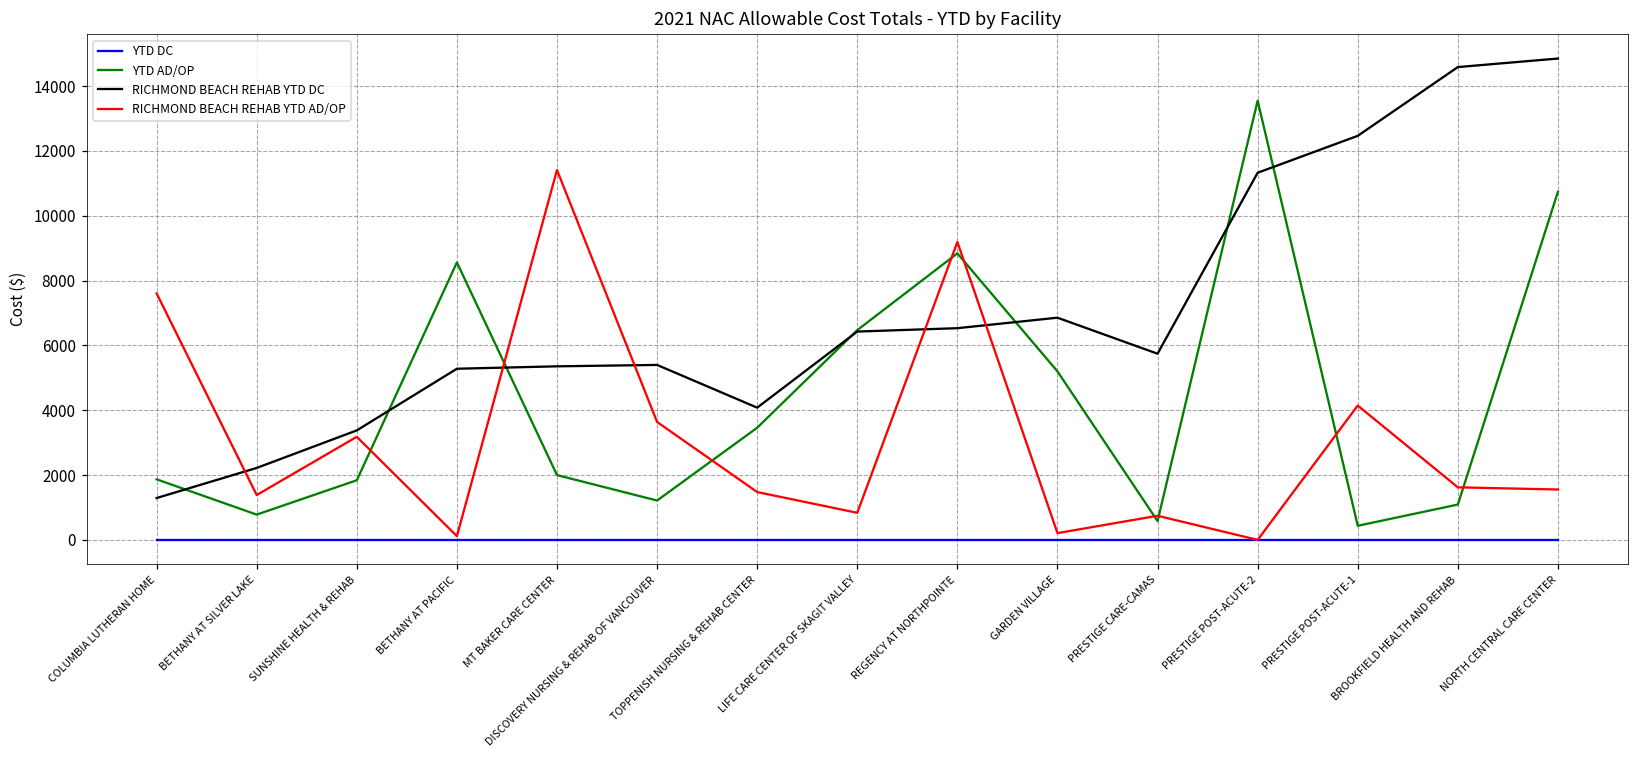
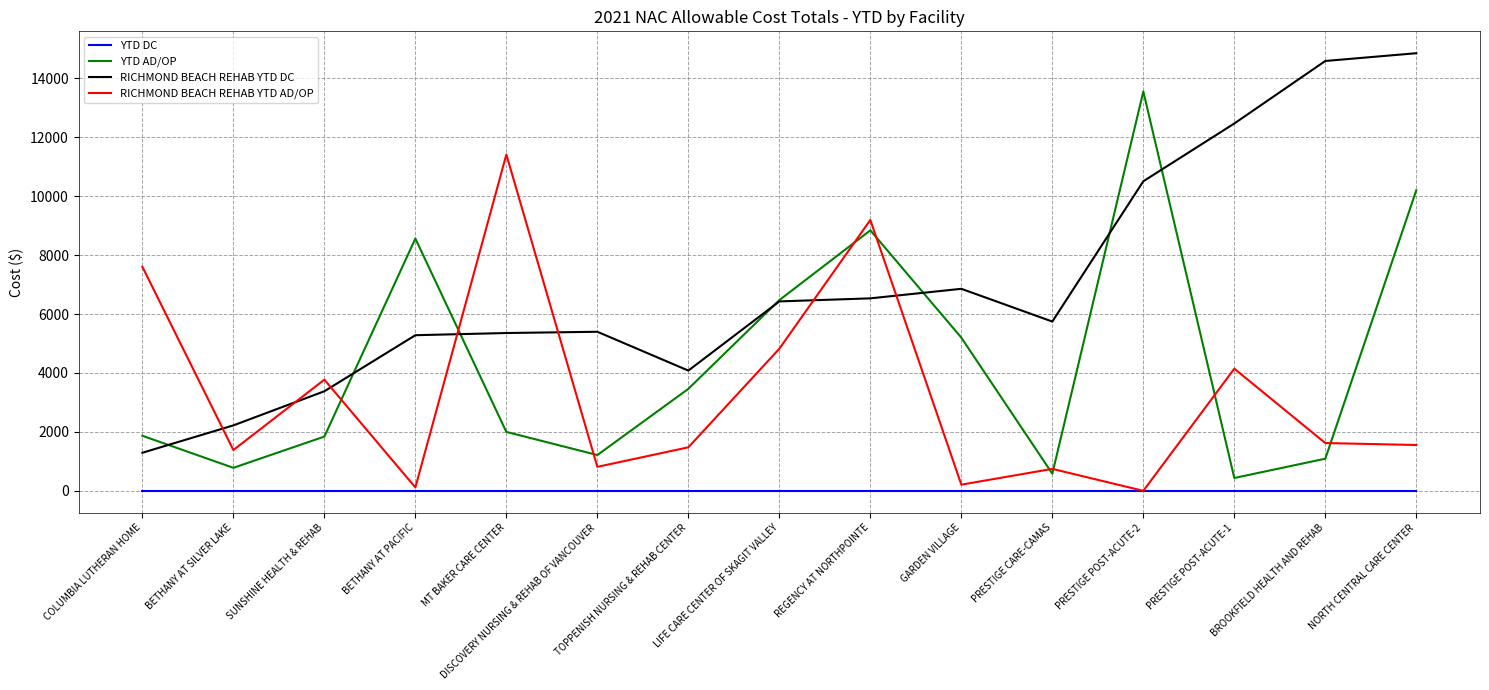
  {
    "YTD DC": {
      "COLUMBIA LUTHERAN HOME": 0,
      "BETHANY AT SILVER LAKE": 0,
      "SUNSHINE HEALTH & REHAB": 0,
      "BETHANY AT PACIFIC": 0,
      "MT BAKER CARE CENTER": 0,
      "DISCOVERY NURSING & REHAB OF VANCOUVER": 0,
      "TOPPENISH NURSING & REHAB CENTER": 0,
      "LIFE CARE CENTER OF SKAGIT VALLEY": 0,
      "REGENCY AT NORTHPOINTE": 0,
      "GARDEN VILLAGE": 0,
      "PRESTIGE CARE-CAMAS": 0,
      "PRESTIGE POST-ACUTE-1": 0,
      "BROOKFIELD HEALTH AND REHAB": 0,
      "NORTH CENTRAL CARE CENTER": 0
    },
    "YTD AD/OP": {
      "COLUMBIA LUTHERAN HOME": 1900,
      "BETHANY AT SILVER LAKE": 800,
      "SUNSHINE HEALTH & REHAB": 1800,
      "BETHANY AT PACIFIC": 8600,
      "MT BAKER CARE CENTER": 2000,
      "DISCOVERY NURSING & REHAB OF VANCOUVER": 1200,
      "TOPPENISH NURSING & REHAB CENTER": 3500,
      "REGENCY AT NORTHPOINTE": 8800,
      "GARDEN VILLAGE": 5200,
      "PRESTIGE CARE-CAMAS": 600,
      "PRESTIGE POST-ACUTE-2": 13600,
      "PRESTIGE POST-ACUTE-1": 400,
      "BROOKFIELD HEALTH AND REHAB": 1100,
-     "NORTH CENTRAL CARE CENTER": 10700
+     "NORTH CENTRAL CARE CENTER": 10200
    },
    "RICHMOND BEACH REHAB YTD DC": {
      "COLUMBIA LUTHERAN HOME": 1300,
      "BETHANY AT SILVER LAKE": 2200,
      "SUNSHINE HEALTH & REHAB": 3400,
      "BETHANY AT PACIFIC": 5300,
      "MT BAKER CARE CENTER": 5400,
      "DISCOVERY NURSING & REHAB OF VANCOUVER": 5400,
      "TOPPENISH NURSING & REHAB CENTER": 4100,
      "REGENCY AT NORTHPOINTE": 6500,
      "GARDEN VILLAGE": 6900,
      "PRESTIGE CARE-CAMAS": 5700,
-     "PRESTIGE POST-ACUTE-2": 11300,
+     "PRESTIGE POST-ACUTE-2": 10500,
      "PRESTIGE POST-ACUTE-1": 12500,
      "BROOKFIELD HEALTH AND REHAB": 14600,
      "NORTH CENTRAL CARE CENTER": 14900
    },
    "RICHMOND BEACH REHAB YTD AD/OP": {
      "COLUMBIA LUTHERAN HOME": 7600,
      "BETHANY AT SILVER LAKE": 1400,
-     "SUNSHINE HEALTH & REHAB": 3200,
+     "SUNSHINE HEALTH & REHAB": 3800,
      "BETHANY AT PACIFIC": 100,
      "MT BAKER CARE CENTER": 11400,
-     "DISCOVERY NURSING & REHAB OF VANCOUVER": 3600,
+     "DISCOVERY NURSING & REHAB OF VANCOUVER": 800,
      "TOPPENISH NURSING & REHAB CENTER": 1500,
-     "LIFE CARE CENTER OF SKAGIT VALLEY": 800,
+     "LIFE CARE CENTER OF SKAGIT VALLEY": 4800,
      "REGENCY AT NORTHPOINTE": 9200,
      "GARDEN VILLAGE": 200,
      "PRESTIGE CARE-CAMAS": 700,
      "PRESTIGE POST-ACUTE-1": 4100,
      "BROOKFIELD HEALTH AND REHAB": 1600,
      "NORTH CENTRAL CARE CENTER": 1600
    }
  }
